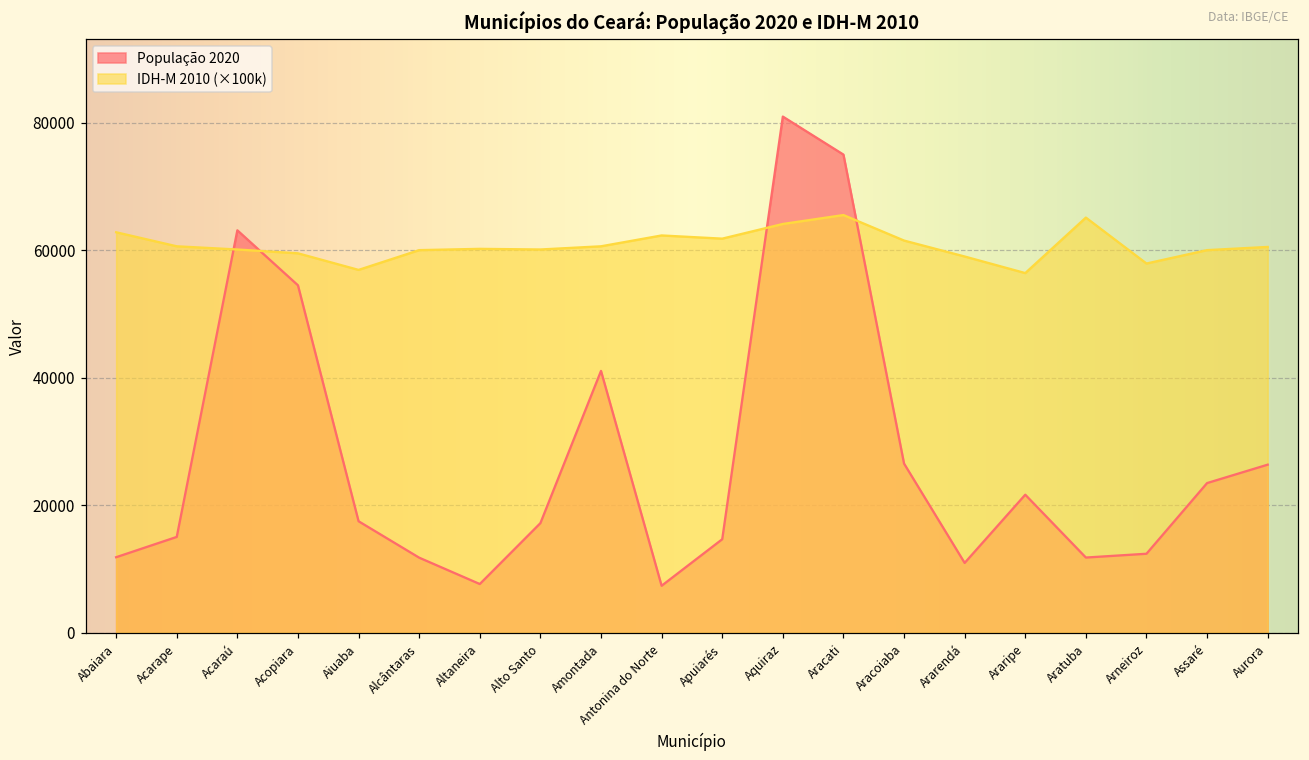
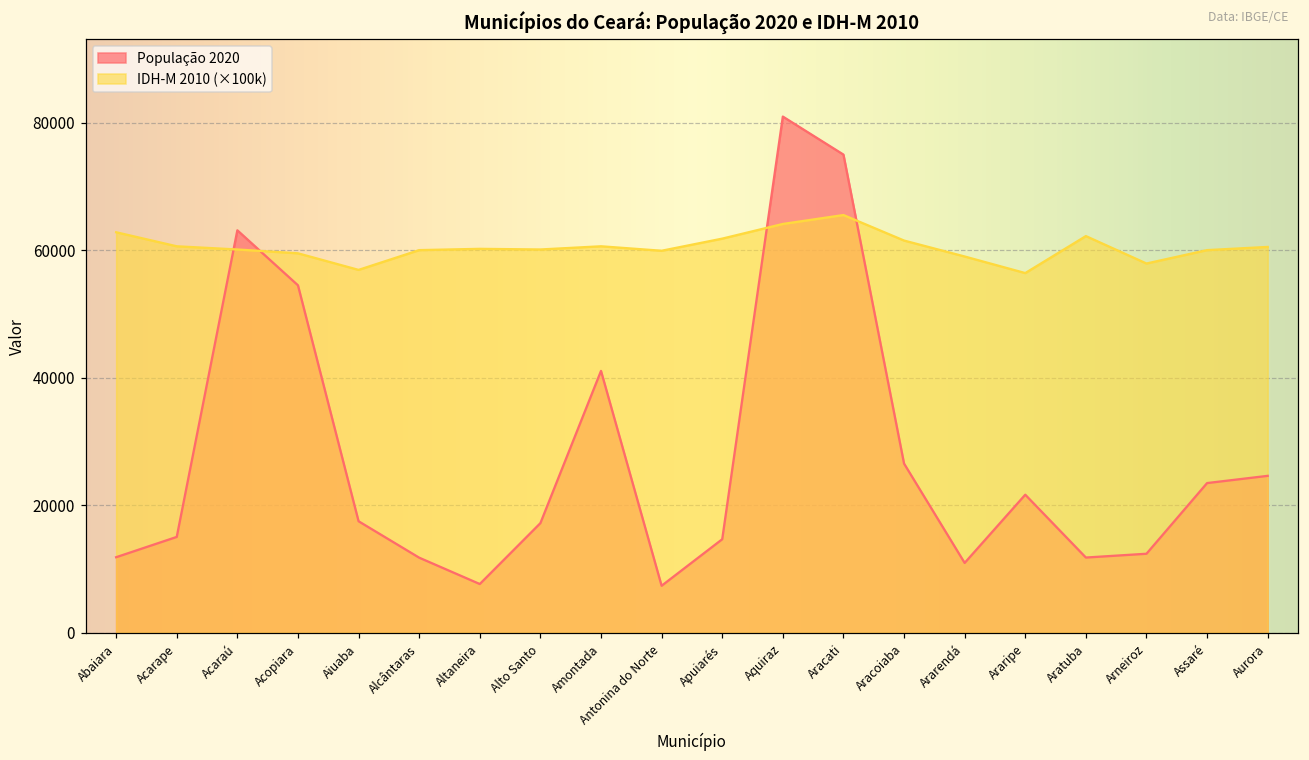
  {
    "População 2020": {
      "Abaiara": 12000,
      "Acarape": 15000,
      "Acaraú": 63000,
      "Acopiara": 54000,
      "Aiuaba": 17000,
      "Alcântaras": 12000,
      "Altaneira": 8000,
      "Alto Santo": 17000,
      "Amontada": 41000,
      "Antonina do Norte": 7000,
      "Apuiarés": 15000,
      "Aquiraz": 81000,
      "Aracati": 75000,
      "Aracoiaba": 27000,
      "Ararendá": 11000,
      "Araripe": 22000,
      "Aratuba": 12000,
      "Arneiroz": 12000,
      "Assaré": 23000,
-     "Aurora": 26000
+     "Aurora": 25000
    },
    "IDH-M 2010 (×100k)": {
      "Abaiara": 63000,
      "Acarape": 61000,
      "Acaraú": 60000,
      "Acopiara": 60000,
      "Aiuaba": 57000,
      "Alcântaras": 60000,
      "Altaneira": 60000,
      "Alto Santo": 60000,
      "Amontada": 61000,
-     "Antonina do Norte": 62000,
+     "Antonina do Norte": 60000,
      "Apuiarés": 62000,
      "Aquiraz": 64000,
      "Aracati": 66000,
      "Aracoiaba": 62000,
      "Ararendá": 59000,
      "Araripe": 56000,
-     "Aratuba": 65000,
+     "Aratuba": 62000,
      "Arneiroz": 58000,
      "Assaré": 60000,
      "Aurora": 61000
    }
  }
